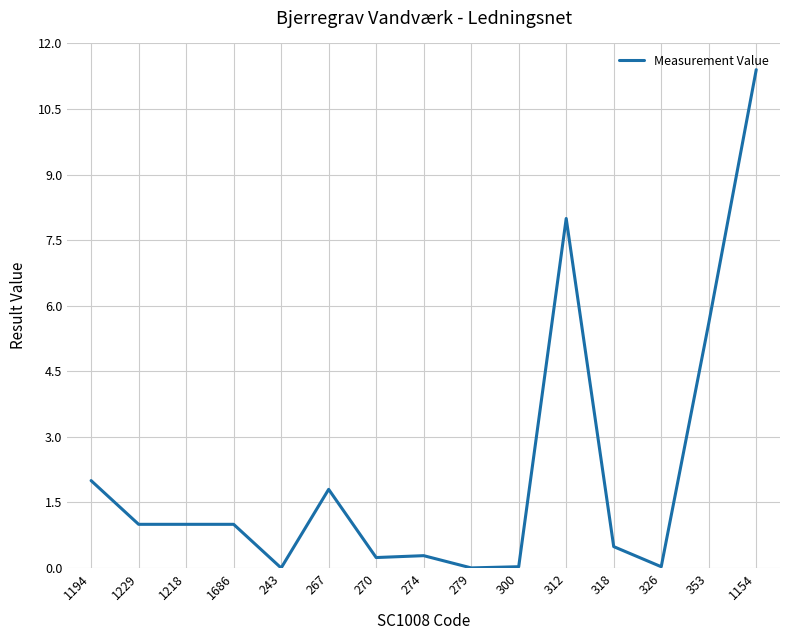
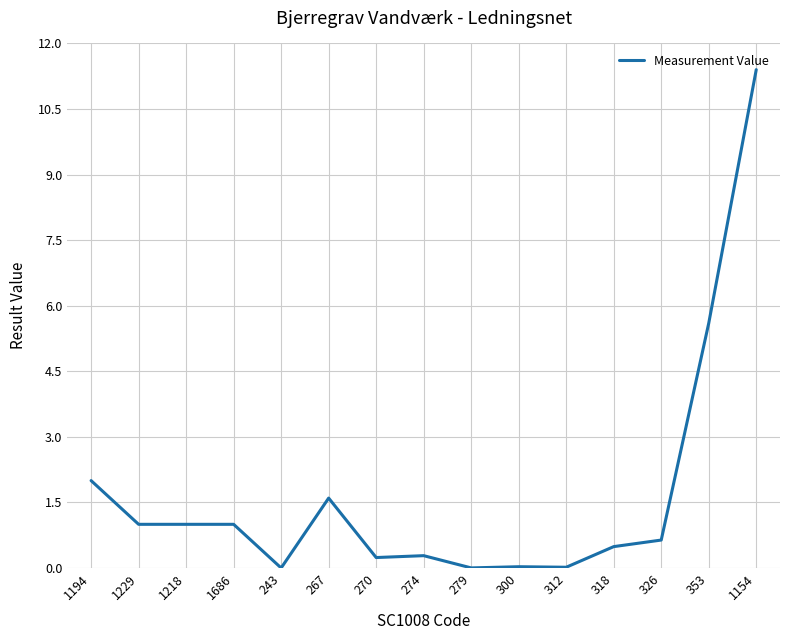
  {
    "1194": 2.0,
    "1229": 1.0,
    "1218": 1.0,
    "1686": 1.0,
    "243": 0.0,
-   "267": 1.8,
+   "267": 1.6,
    "270": 0.2,
    "274": 0.3,
    "279": 0.0,
    "300": 0.0,
-   "312": 8.0,
+   "312": 0.0,
    "318": 0.5,
-   "326": 0.0,
+   "326": 0.6,
    "353": 5.6,
    "1154": 11.4
  }
